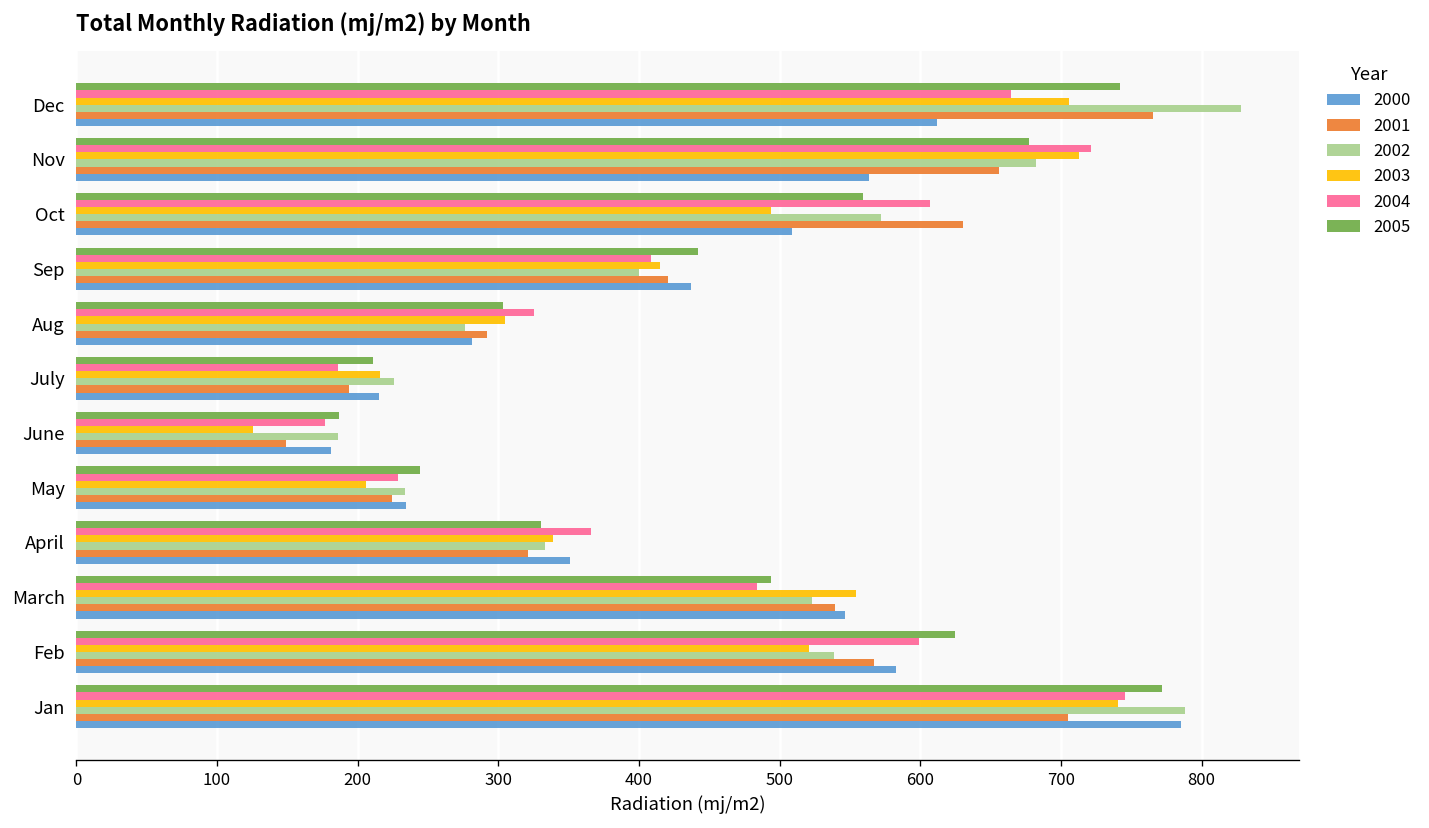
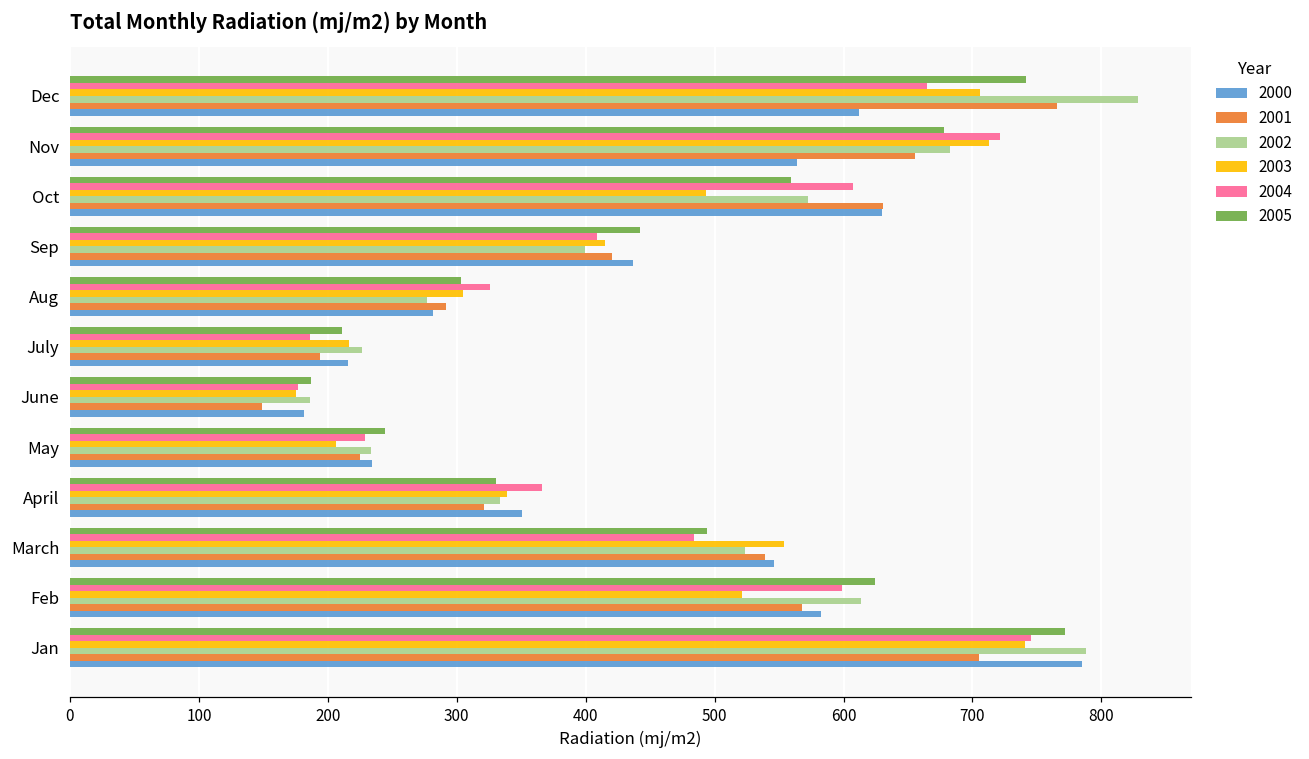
  {
    "2000": {
      "Dec": 612,
      "Nov": 564,
-     "Oct": 509,
+     "Oct": 630,
      "Sep": 437,
      "Aug": 282,
      "July": 215,
      "June": 181,
      "May": 235,
      "April": 351,
      "March": 546,
      "Feb": 583,
      "Jan": 785
    },
    "2001": {
      "Dec": 766,
      "Nov": 656,
      "Oct": 630,
      "Sep": 421,
      "Aug": 292,
      "July": 194,
      "June": 149,
      "May": 225,
      "April": 321,
      "March": 539,
      "Feb": 567,
      "Jan": 705
    },
    "2002": {
      "Dec": 828,
      "Nov": 683,
      "Oct": 572,
      "Sep": 400,
      "Aug": 277,
      "July": 226,
      "June": 186,
      "May": 234,
      "April": 333,
      "March": 523,
-     "Feb": 538,
+     "Feb": 614,
      "Jan": 788
    },
    "2003": {
      "Dec": 706,
      "Nov": 713,
      "Oct": 494,
      "Sep": 415,
      "Aug": 305,
      "July": 216,
-     "June": 126,
+     "June": 175,
      "May": 206,
      "April": 339,
      "March": 554,
      "Feb": 521,
      "Jan": 740
    },
    "2004": {
      "Dec": 665,
      "Nov": 721,
      "Oct": 607,
      "Sep": 409,
      "Aug": 326,
      "July": 186,
      "June": 177,
      "May": 229,
      "April": 366,
      "March": 484,
      "Feb": 599,
      "Jan": 746
    },
    "2005": {
      "Dec": 742,
      "Nov": 678,
      "Oct": 559,
      "Sep": 442,
      "Aug": 304,
      "July": 211,
      "June": 187,
      "May": 244,
      "April": 331,
      "March": 494,
      "Feb": 625,
      "Jan": 772
    }
  }
